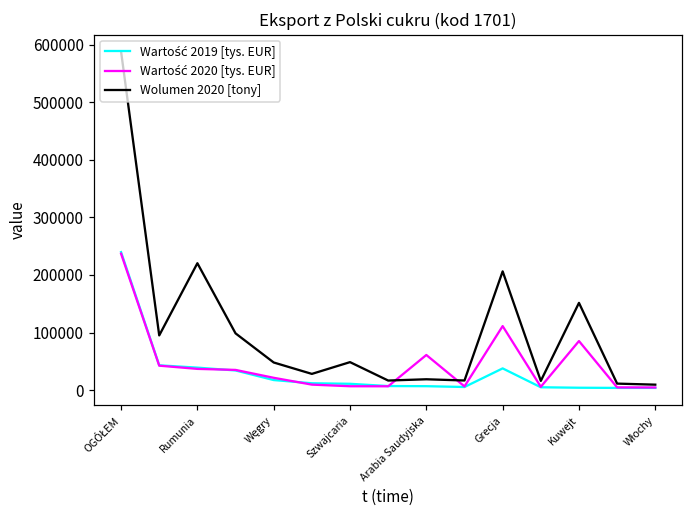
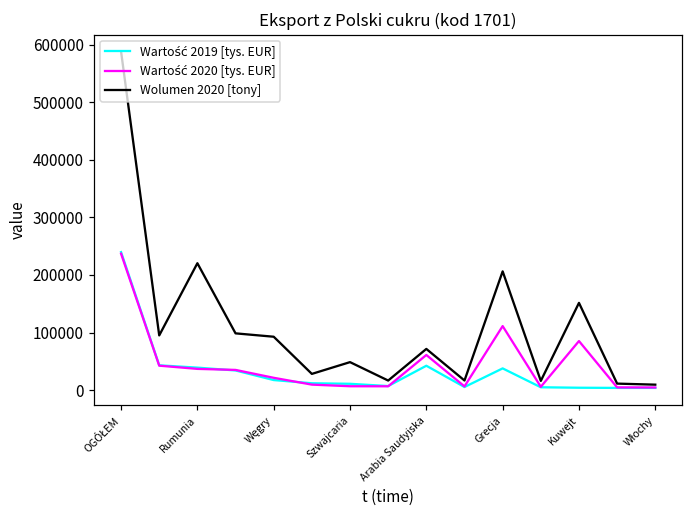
  {
    "Wartość 2019 [tys. EUR]": {
-     "Arabia Saudyjska": 10000,
+     "Arabia Saudyjska": 40000,
      "Grecja": 40000,
      "Kuwejt": 0
    },
    "Wartość 2020 [tys. EUR]": {
      "Arabia Saudyjska": 60000,
      "Grecja": 110000,
      "Kuwejt": 90000
    },
    "Wolumen 2020 [tony]": {
      "Rumunia": 220000,
-     "Węgry": 50000,
+     "Węgry": 90000,
      "Szwajcaria": 50000,
-     "Arabia Saudyjska": 20000,
+     "Arabia Saudyjska": 70000,
      "Grecja": 210000,
      "Kuwejt": 150000,
      "Włochy": 10000
    }
  }
